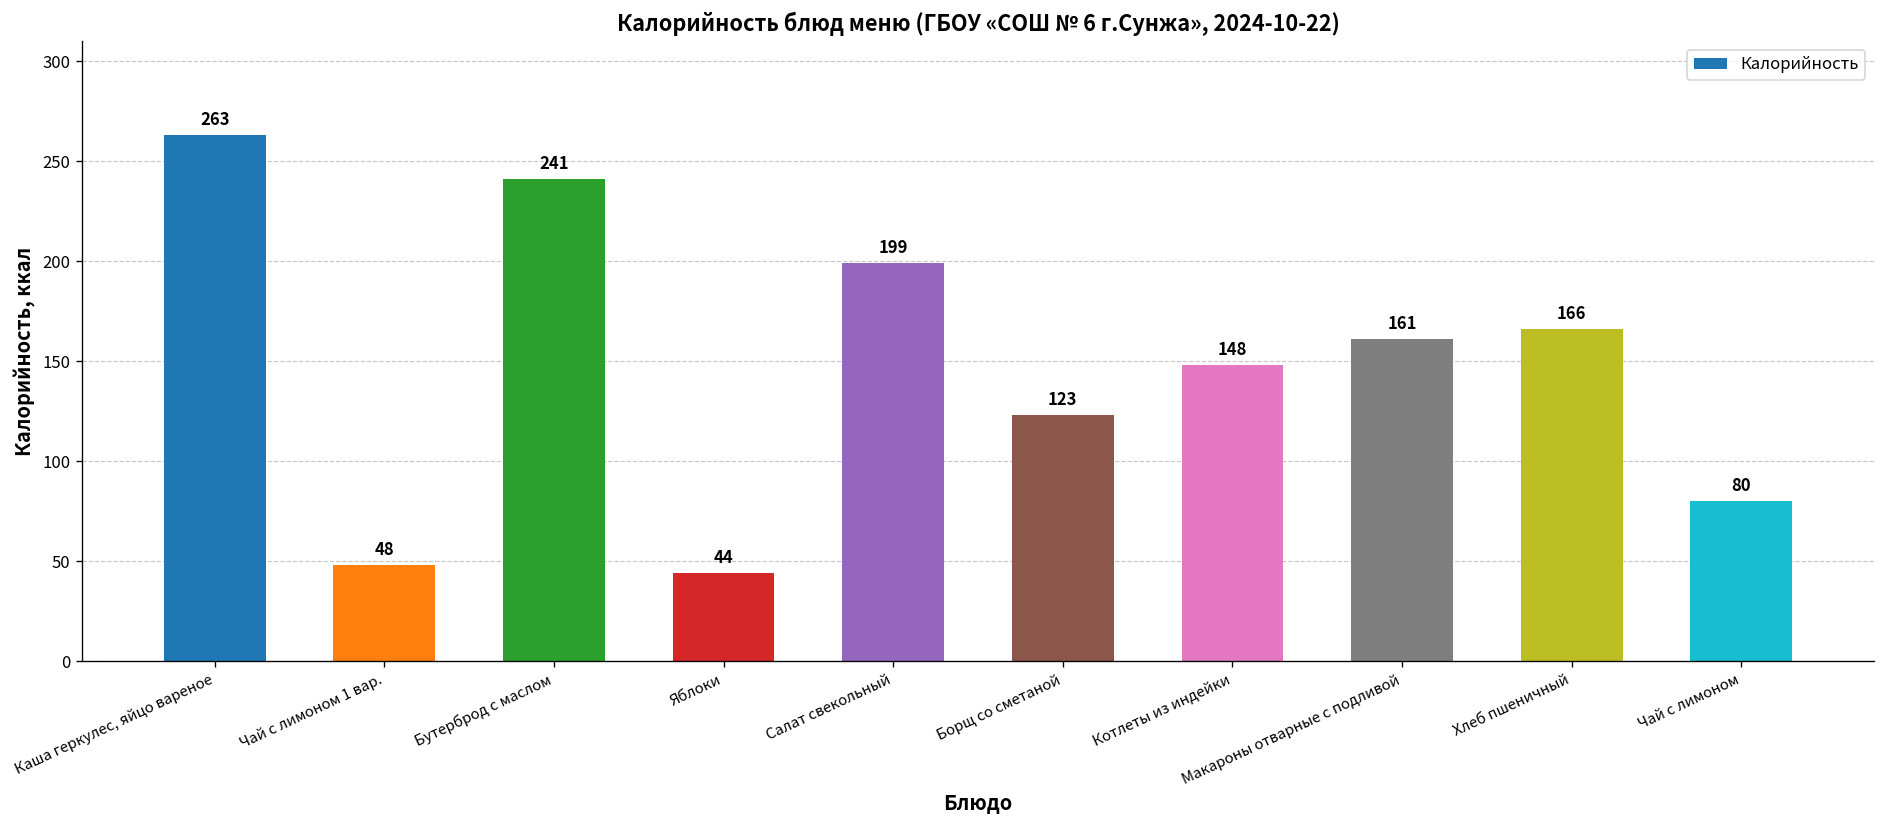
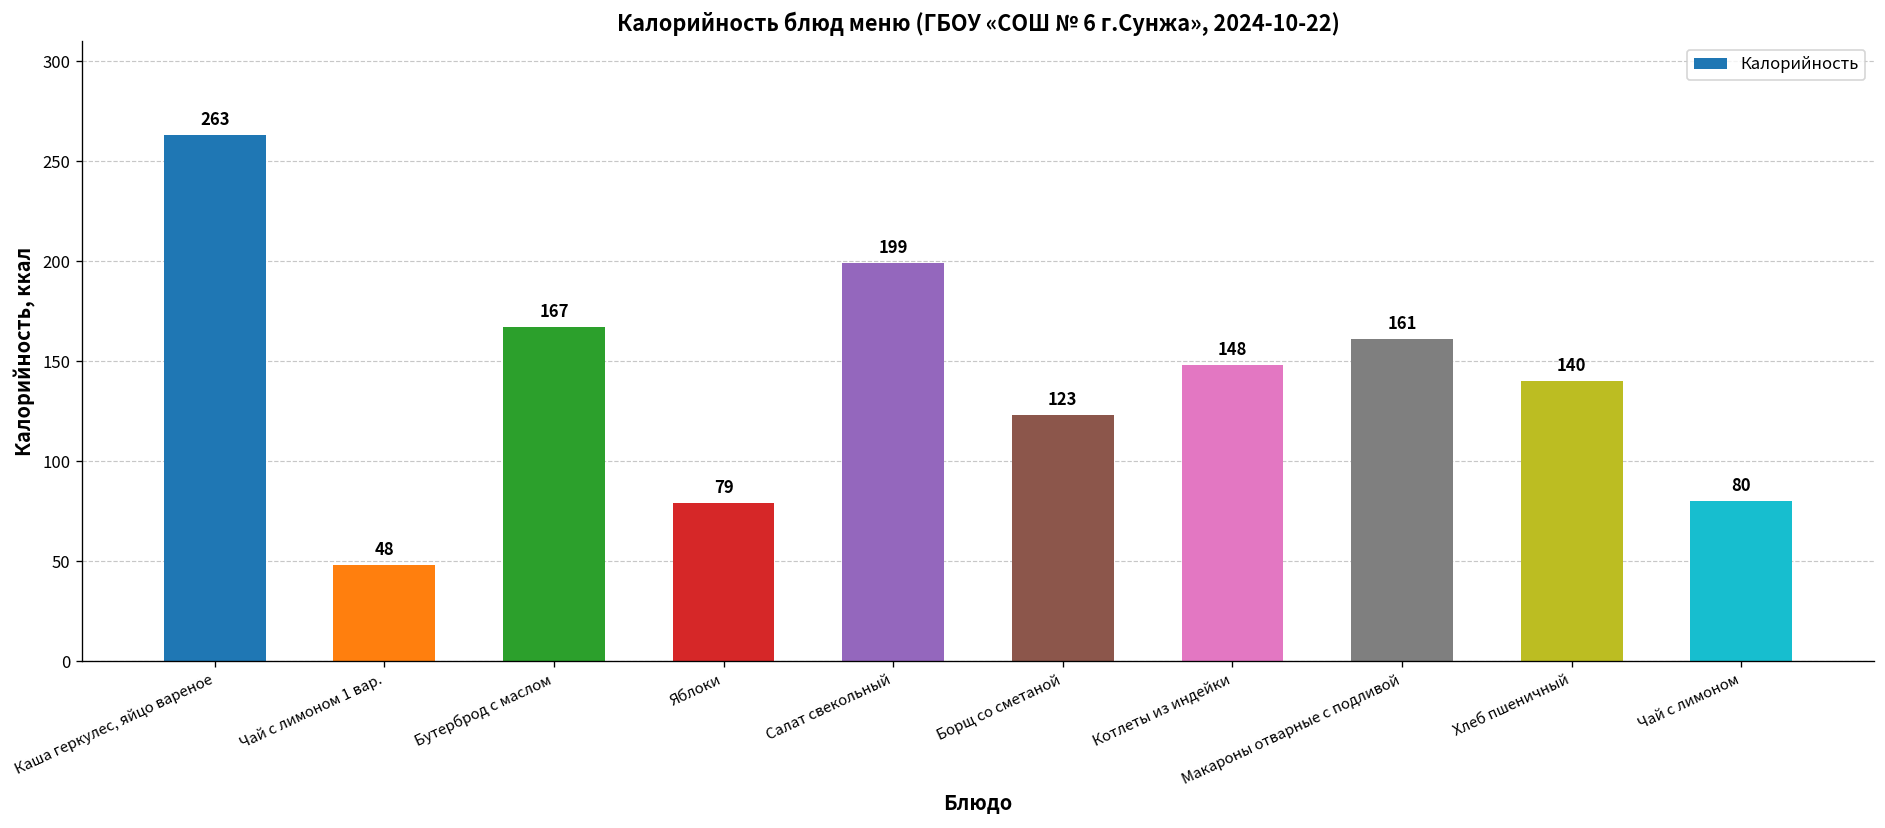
  {
    "Каша геркулес, яйцо вареное": 263,
    "Чай с лимоном 1 вар.": 48,
-   "Бутерброд с маслом": 241,
-   "Яблоки": 44,
+   "Бутерброд с маслом": 167,
+   "Яблоки": 79,
    "Салат свекольный": 199,
    "Борщ со сметаной": 123,
    "Котлеты из индейки": 148,
    "Макароны отварные с подливой": 161,
-   "Хлеб пшеничный": 166,
+   "Хлеб пшеничный": 140,
    "Чай с лимоном": 80
  }
